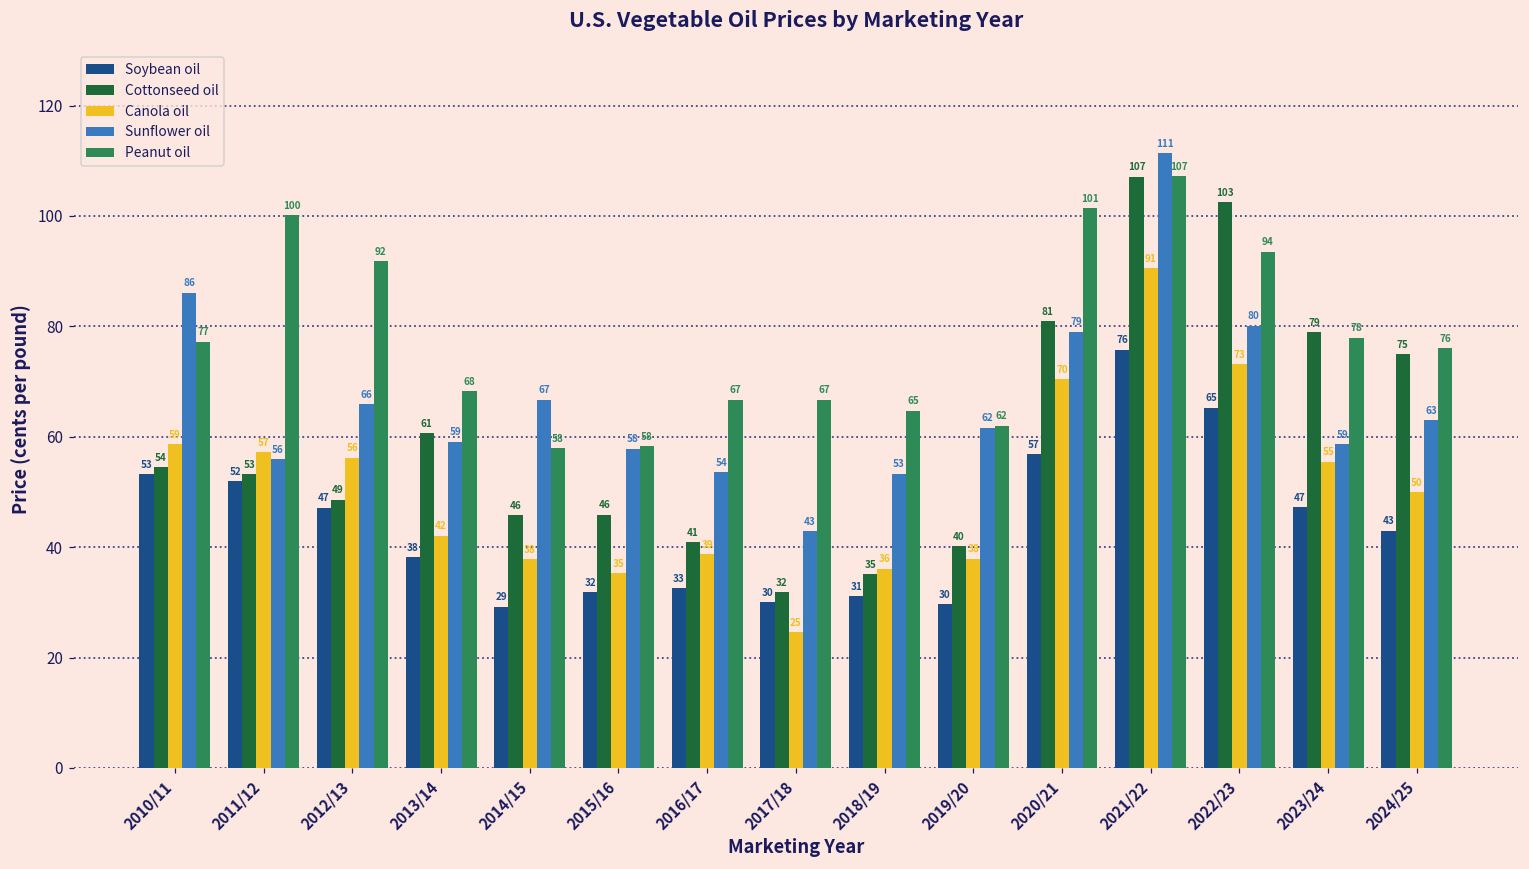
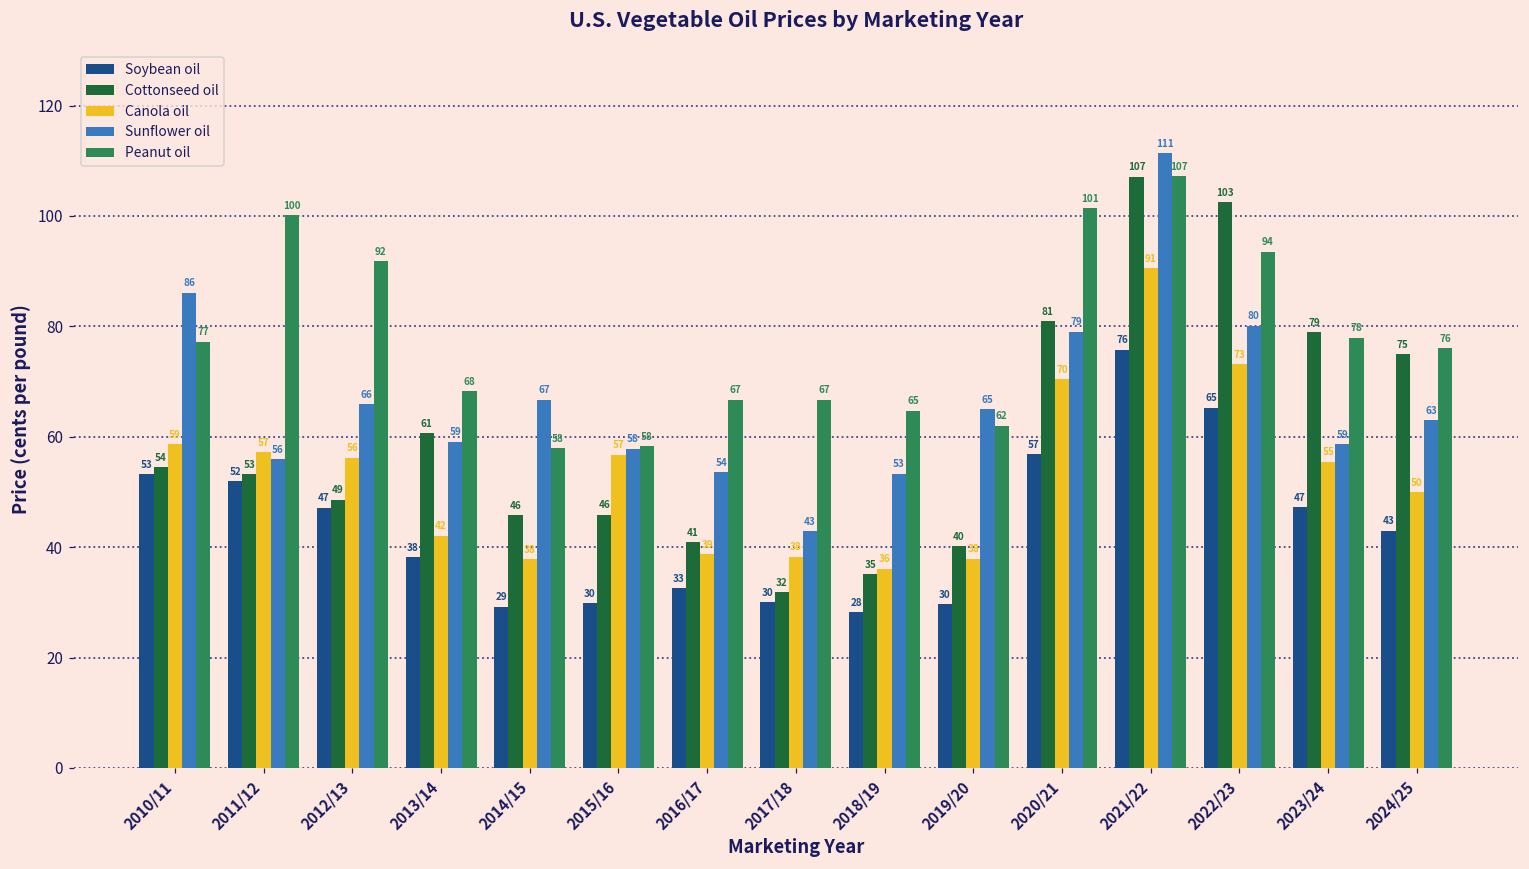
  {
    "Soybean oil": {
      "2010/11": 53,
      "2011/12": 52,
      "2012/13": 47,
      "2013/14": 38,
      "2014/15": 29,
-     "2015/16": 32,
+     "2015/16": 30,
      "2016/17": 33,
      "2017/18": 30,
-     "2018/19": 31,
+     "2018/19": 28,
      "2019/20": 30,
      "2020/21": 57,
      "2021/22": 76,
      "2022/23": 65,
      "2023/24": 47,
      "2024/25": 43
    },
    "Canola oil": {
      "2010/11": 59,
      "2011/12": 57,
      "2012/13": 56,
      "2013/14": 42,
      "2014/15": 38,
-     "2015/16": 35,
+     "2015/16": 57,
      "2016/17": 39,
-     "2017/18": 25,
+     "2017/18": 38,
      "2018/19": 36,
      "2019/20": 38,
      "2020/21": 70,
      "2021/22": 91,
      "2022/23": 73,
      "2023/24": 55,
      "2024/25": 50
    },
    "Sunflower oil": {
      "2010/11": 86,
      "2011/12": 56,
      "2012/13": 66,
      "2013/14": 59,
      "2014/15": 67,
      "2015/16": 58,
      "2016/17": 54,
      "2017/18": 43,
      "2018/19": 53,
-     "2019/20": 62,
+     "2019/20": 65,
      "2020/21": 79,
      "2021/22": 111,
      "2022/23": 80,
      "2023/24": 59,
      "2024/25": 63
    }
  }
